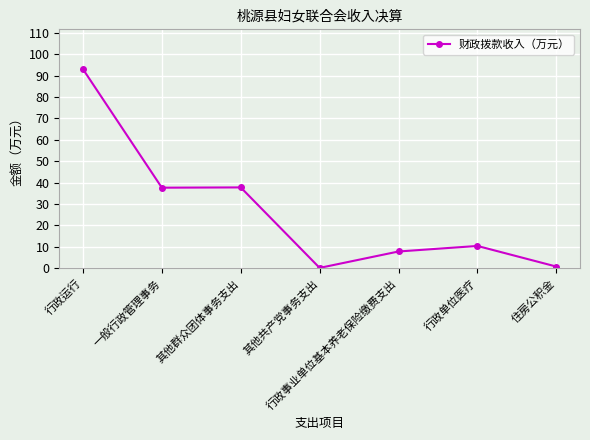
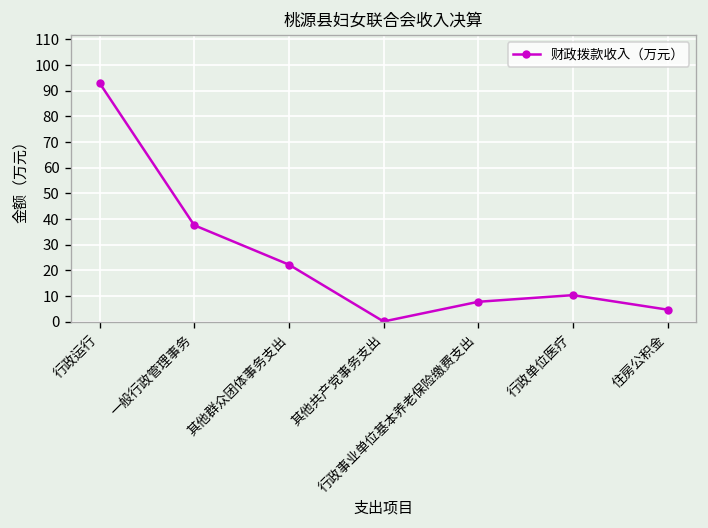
  {
    "行政运行": 93,
    "一般行政管理事务": 38,
-   "其他群众团体事务支出": 38,
+   "其他群众团体事务支出": 22,
    "其他共产党事务支出": 0,
    "行政事业单位基本养老保险缴费支出": 8,
    "行政单位医疗": 10,
-   "住房公积金": 1
+   "住房公积金": 5
  }
